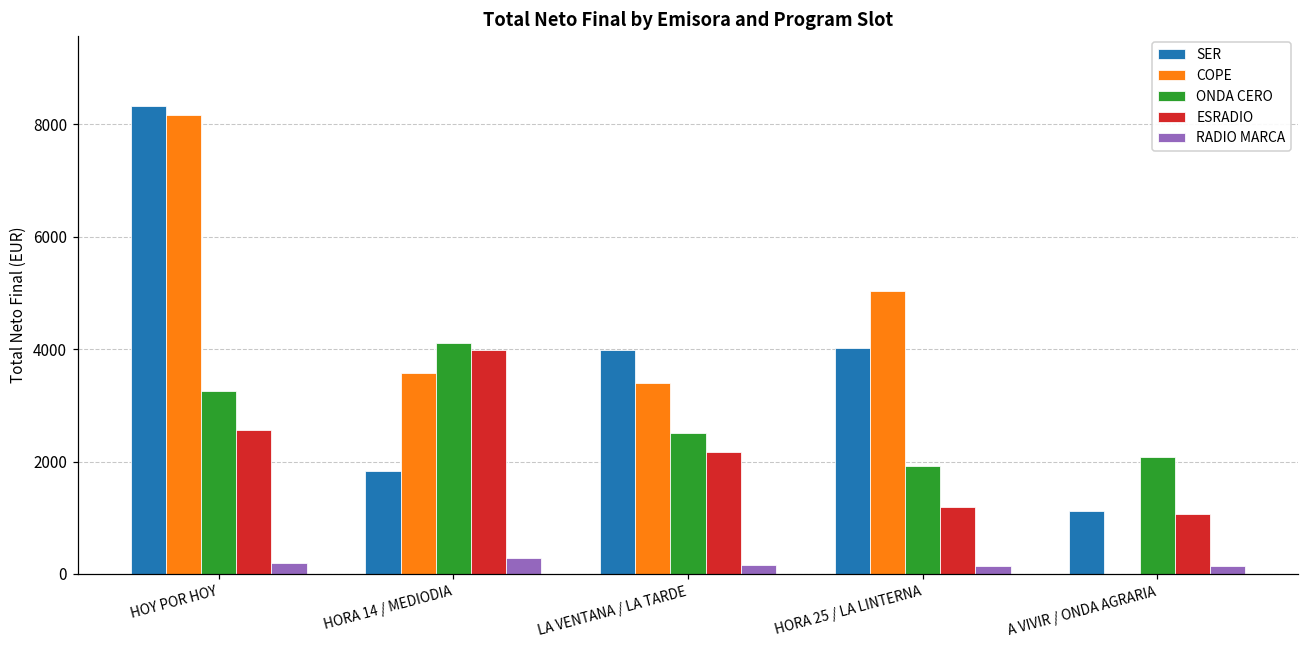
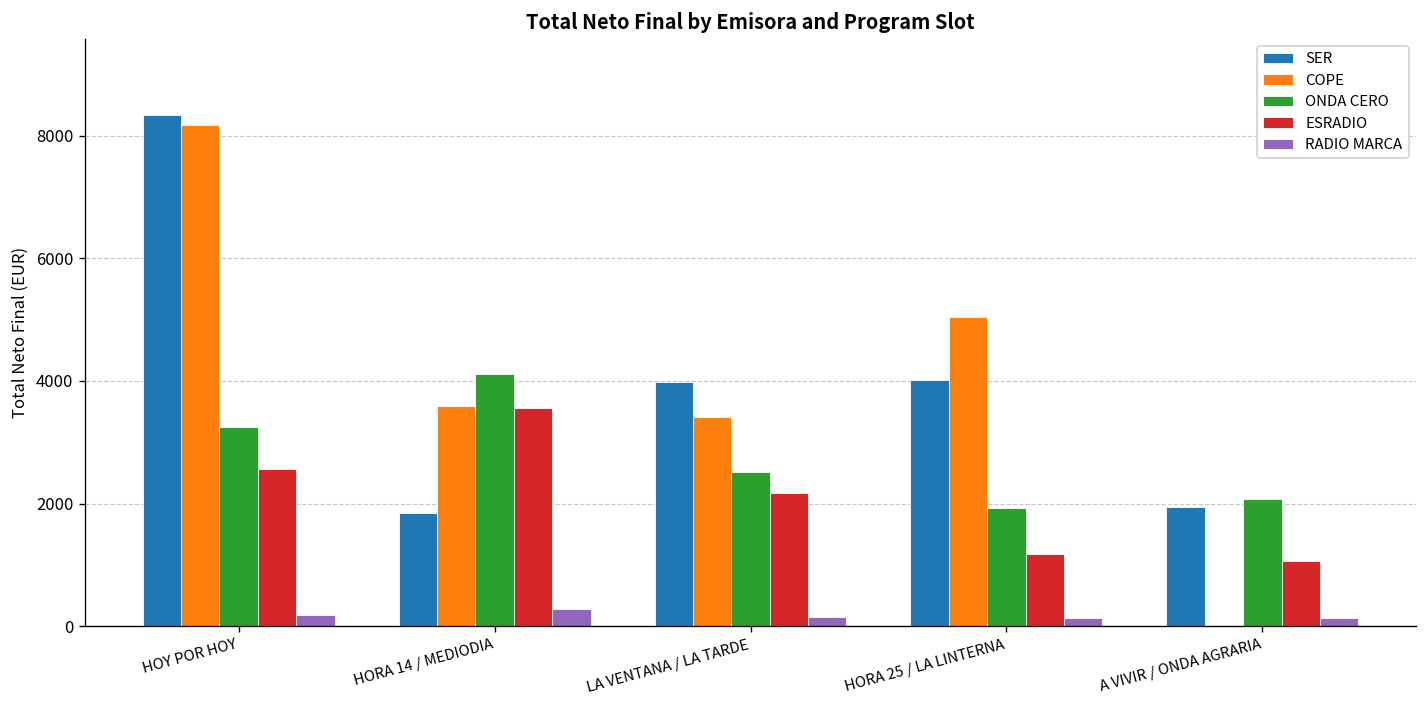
  {
    "SER": {
      "HOY POR HOY": 8300,
      "HORA 14 / MEDIODIA": 1800,
      "LA VENTANA / LA TARDE": 4000,
      "HORA 25 / LA LINTERNA": 4000,
-     "A VIVIR / ONDA AGRARIA": 1100
+     "A VIVIR / ONDA AGRARIA": 1900
    },
    "COPE": {
      "HOY POR HOY": 8200,
      "HORA 14 / MEDIODIA": 3600,
      "LA VENTANA / LA TARDE": 3400,
      "HORA 25 / LA LINTERNA": 5000,
      "A VIVIR / ONDA AGRARIA": 0
    },
    "ONDA CERO": {
      "HOY POR HOY": 3300,
      "HORA 14 / MEDIODIA": 4100,
      "LA VENTANA / LA TARDE": 2500,
      "HORA 25 / LA LINTERNA": 1900,
      "A VIVIR / ONDA AGRARIA": 2100
    },
    "ESRADIO": {
      "HOY POR HOY": 2600,
-     "HORA 14 / MEDIODIA": 4000,
+     "HORA 14 / MEDIODIA": 3600,
      "LA VENTANA / LA TARDE": 2200,
      "HORA 25 / LA LINTERNA": 1200,
      "A VIVIR / ONDA AGRARIA": 1100
    },
    "RADIO MARCA": {
      "HOY POR HOY": 200,
      "HORA 14 / MEDIODIA": 300,
      "LA VENTANA / LA TARDE": 200,
      "HORA 25 / LA LINTERNA": 100,
      "A VIVIR / ONDA AGRARIA": 100
    }
  }
